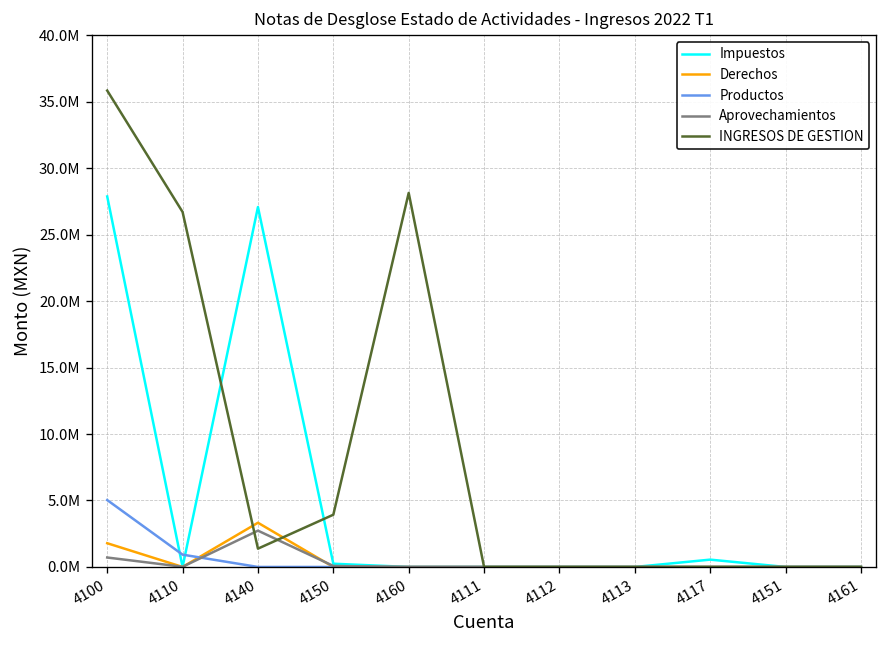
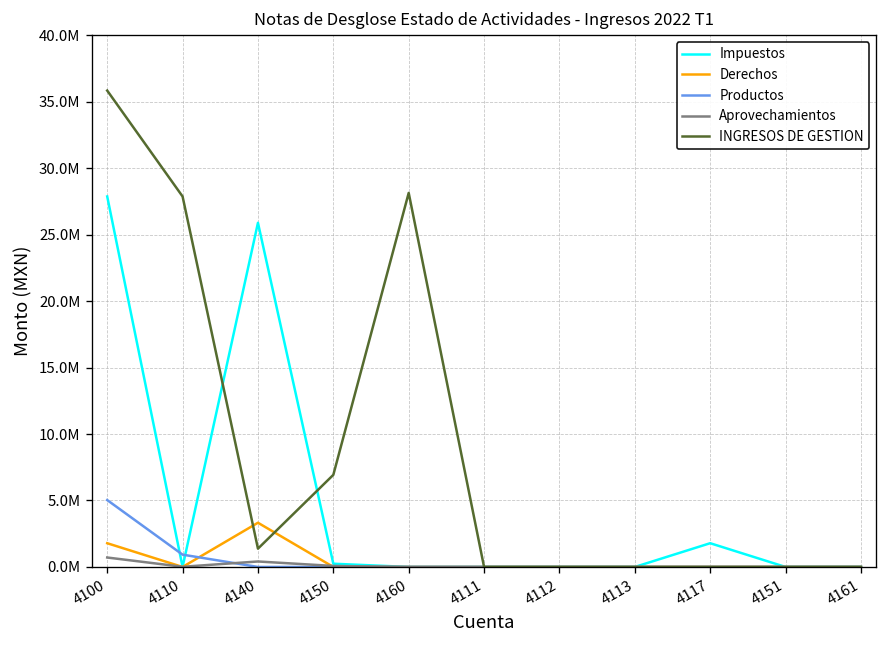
  {
    "Impuestos": {
      "4100": 27900000,
-     "4140": 27100000,
-     "4117": 600000
+     "4140": 25900000,
+     "4117": 1800000
    },
    "Derechos": {
      "4100": 1800000,
      "4140": 3300000
    },
    "Productos": {
      "4100": 5000000,
      "4110": 900000,
      "4140": 0
    },
    "Aprovechamientos": {
      "4100": 700000,
-     "4140": 2700000
+     "4140": 400000
    },
    "INGRESOS DE GESTION": {
      "4100": 35800000,
-     "4110": 26700000,
+     "4110": 27900000,
      "4140": 1400000,
-     "4150": 3900000,
+     "4150": 6900000,
      "4160": 28100000
    }
  }
